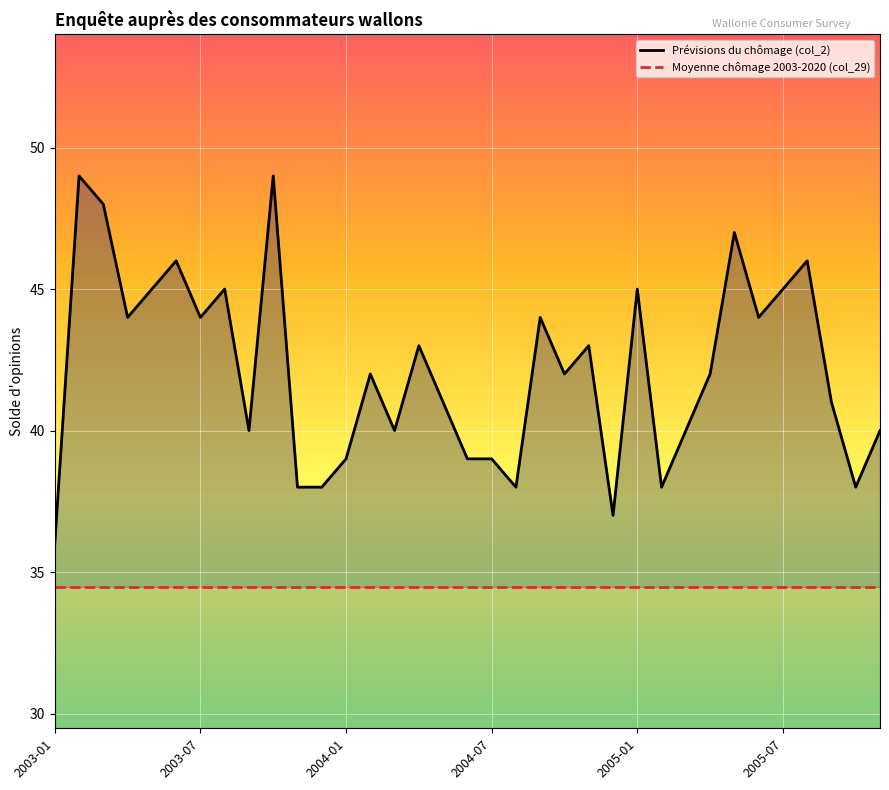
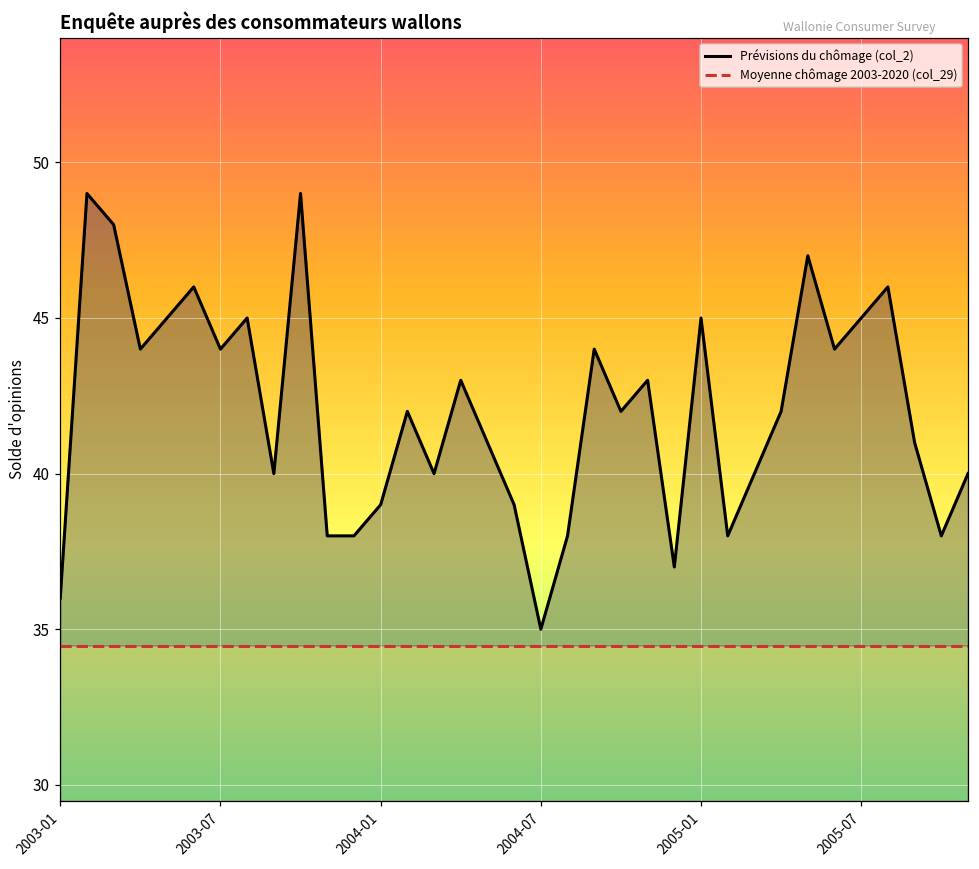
  {
    "Prévisions du chômage (col_2)": {
      "2003-01": 36,
      "2003-07": 44,
      "2004-01": 39,
-     "2004-07": 39,
+     "2004-07": 35,
      "2005-01": 45,
      "2005-07": 45
    },
    "Moyenne chômage 2003-2020 (col_29)": {
      "2003-01": 34.5,
      "2003-07": 34.5,
      "2004-01": 34.5,
      "2004-07": 34.5,
      "2005-01": 34.5,
      "2005-07": 34.5
    }
  }
